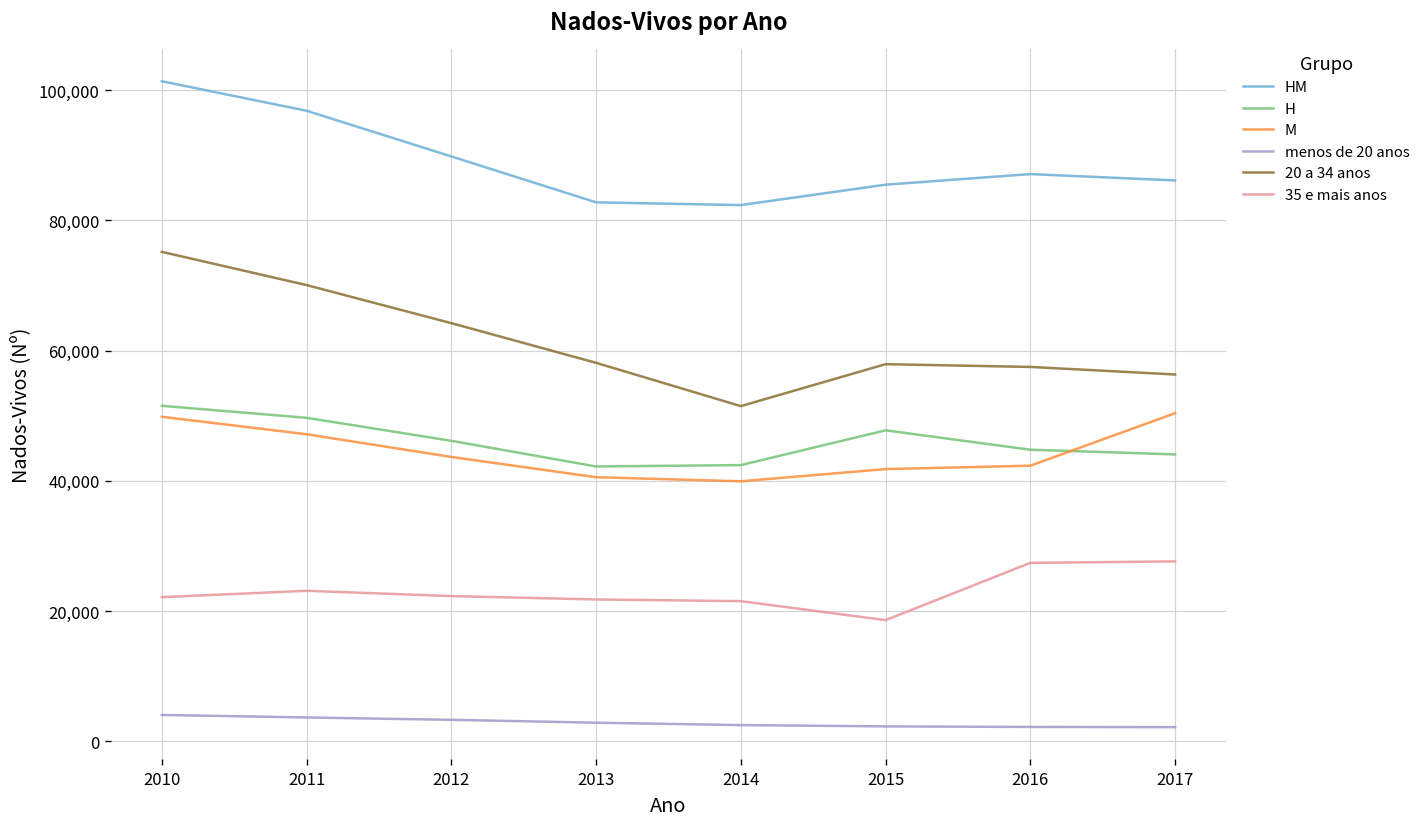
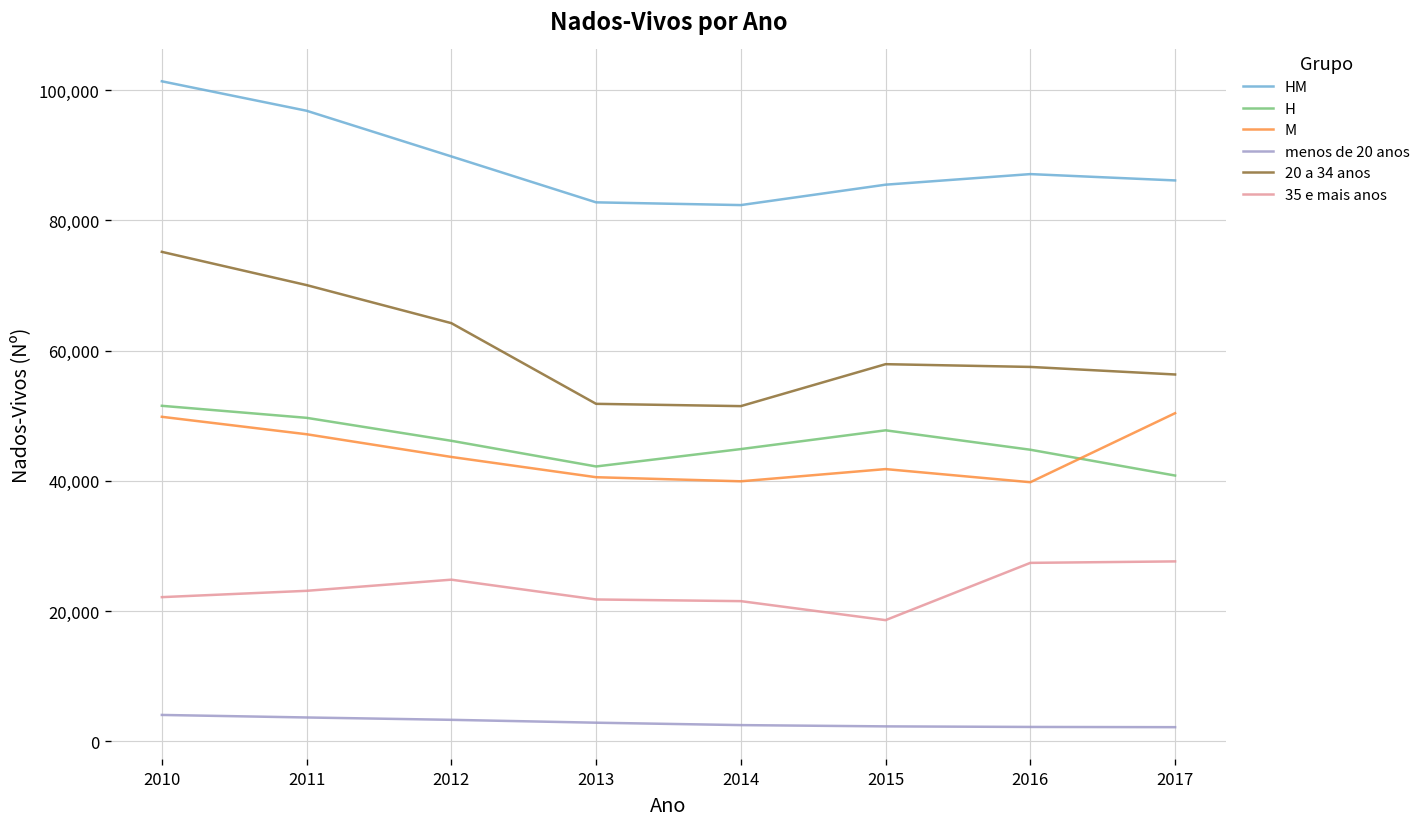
  {
    "H": {
      "2010": "52,000",
      "2011": "50,000",
      "2012": "46,000",
      "2013": "42,000",
-     "2014": "42,000",
+     "2014": "45,000",
      "2015": "48,000",
      "2016": "45,000",
-     "2017": "44,000"
+     "2017": "41,000"
    },
    "M": {
      "2010": "50,000",
      "2011": "47,000",
      "2012": "44,000",
      "2013": "41,000",
      "2014": "40,000",
      "2015": "42,000",
-     "2016": "42,000",
+     "2016": "40,000",
      "2017": "50,000"
    },
    "20 a 34 anos": {
      "2010": "75,000",
      "2011": "70,000",
      "2012": "64,000",
-     "2013": "58,000",
+     "2013": "52,000",
      "2014": "51,000",
      "2015": "58,000",
      "2016": "58,000",
      "2017": "56,000"
    },
    "35 e mais anos": {
      "2010": "22,000",
      "2011": "23,000",
-     "2012": "22,000",
+     "2012": "25,000",
      "2013": "22,000",
      "2014": "22,000",
      "2015": "19,000",
      "2016": "27,000",
      "2017": "28,000"
    }
  }
